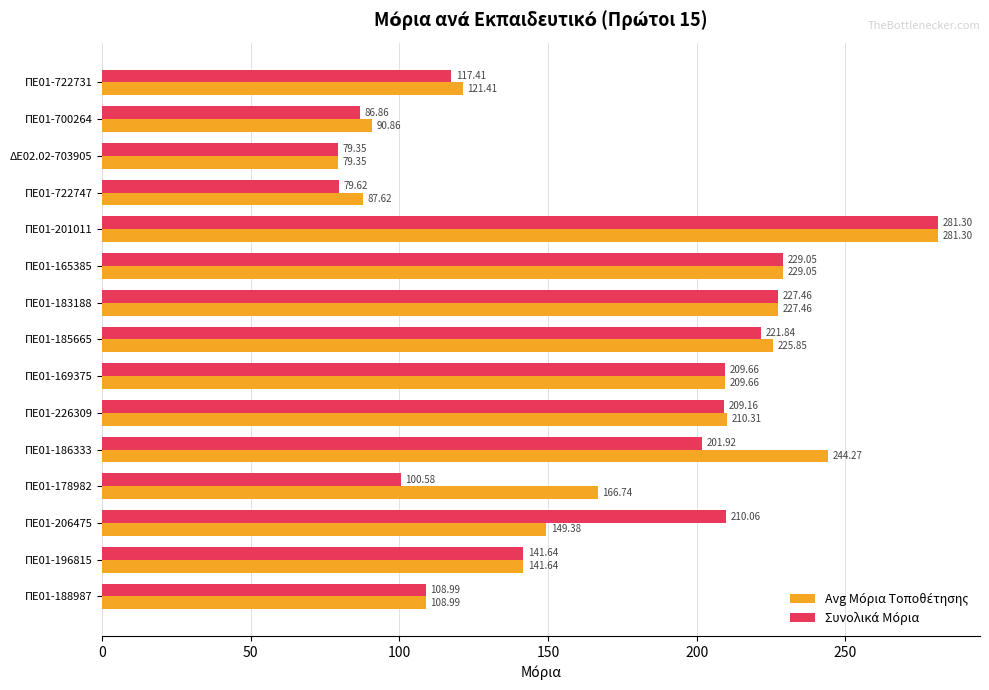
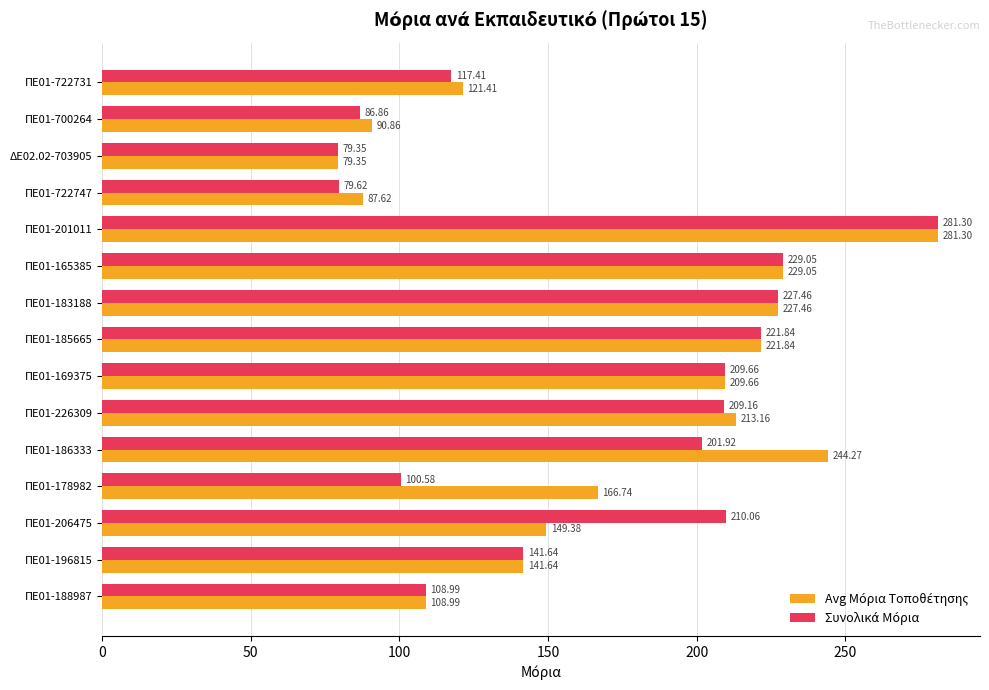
  {
    "Avg Μόρια Τοποθέτησης": {
      "ΠΕ01-722731": 121.41,
      "ΠΕ01-700264": 90.86,
      "ΔΕ02.02-703905": 79.35,
      "ΠΕ01-722747": 87.62,
      "ΠΕ01-201011": 281.30,
      "ΠΕ01-165385": 229.05,
      "ΠΕ01-183188": 227.46,
-     "ΠΕ01-185665": 225.85,
+     "ΠΕ01-185665": 221.84,
      "ΠΕ01-169375": 209.66,
-     "ΠΕ01-226309": 210.31,
+     "ΠΕ01-226309": 213.16,
      "ΠΕ01-186333": 244.27,
      "ΠΕ01-178982": 166.74,
      "ΠΕ01-206475": 149.38,
      "ΠΕ01-196815": 141.64,
      "ΠΕ01-188987": 108.99
    },
    "Συνολικά Μόρια": {
      "ΠΕ01-722731": 117.41,
      "ΠΕ01-700264": 86.86,
      "ΔΕ02.02-703905": 79.35,
      "ΠΕ01-722747": 79.62,
      "ΠΕ01-201011": 281.30,
      "ΠΕ01-165385": 229.05,
      "ΠΕ01-183188": 227.46,
      "ΠΕ01-185665": 221.84,
      "ΠΕ01-169375": 209.66,
      "ΠΕ01-226309": 209.16,
      "ΠΕ01-186333": 201.92,
      "ΠΕ01-178982": 100.58,
      "ΠΕ01-206475": 210.06,
      "ΠΕ01-196815": 141.64,
      "ΠΕ01-188987": 108.99
    }
  }
